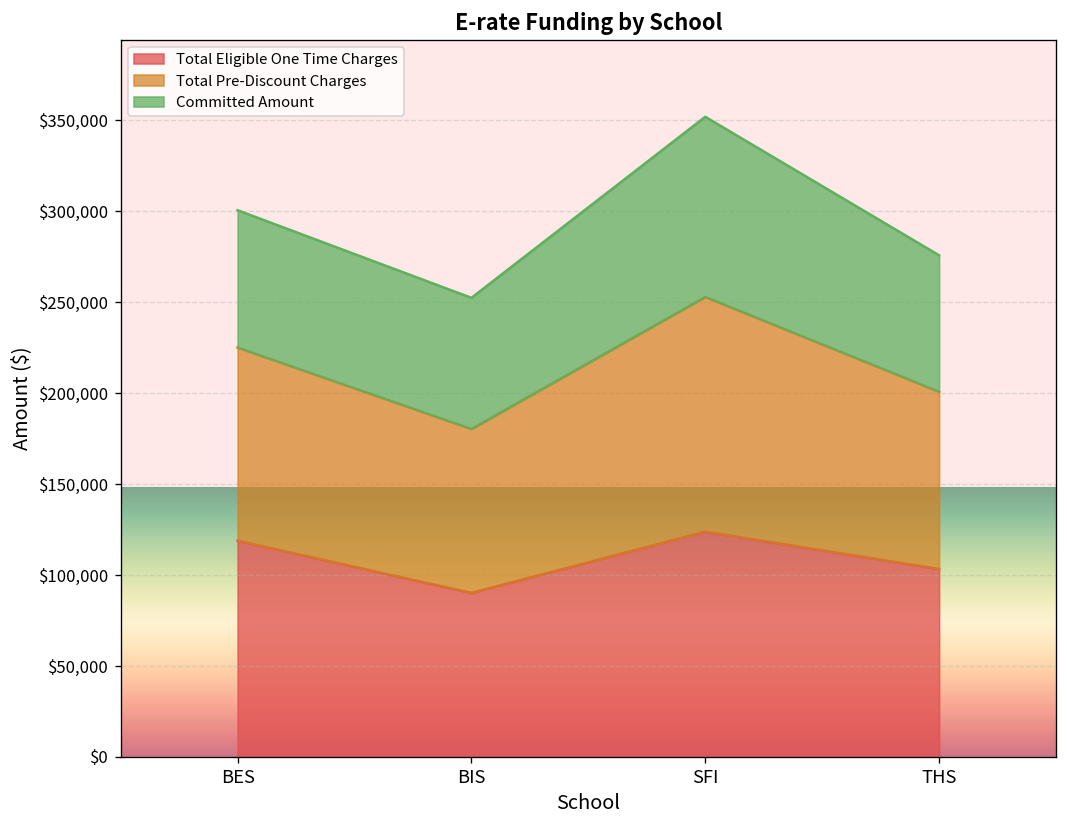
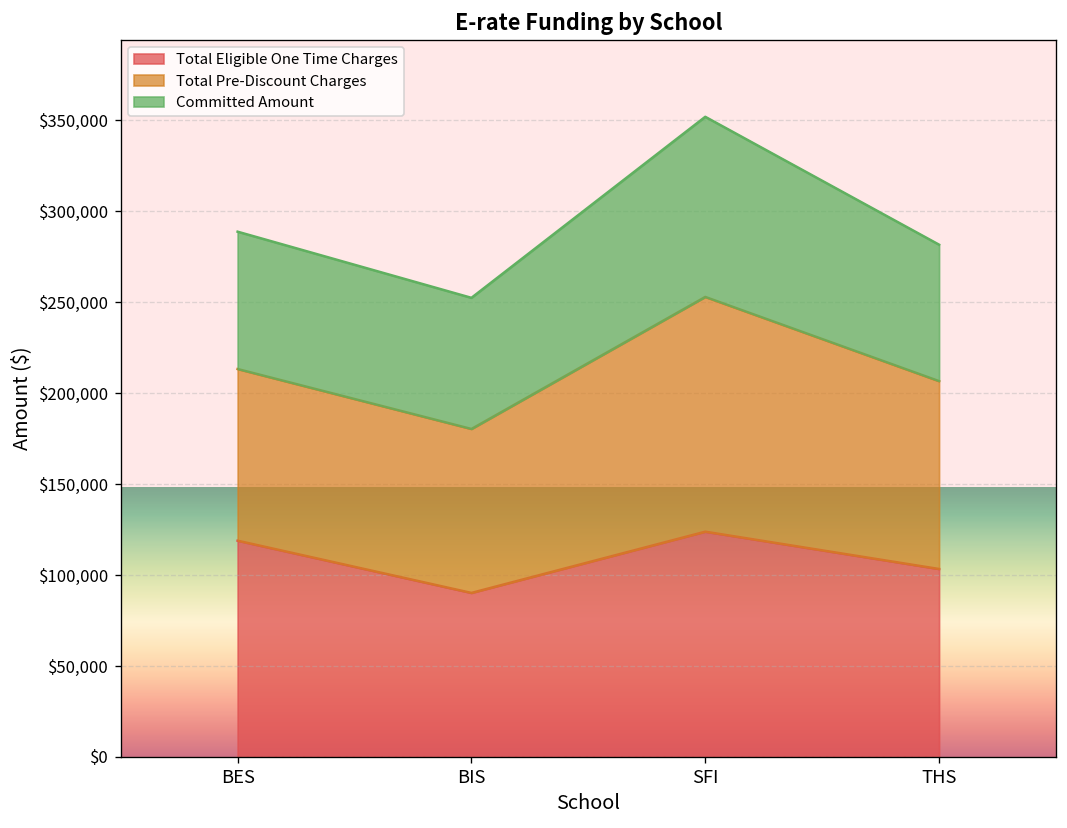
  {
    "Total Eligible One Time Charges": {
      "BES": "$119,000",
      "BIS": "$90,000",
      "SFI": "$124,000",
      "THS": "$103,000"
    },
    "Total Pre-Discount Charges": {
-     "BES": "$106,000",
+     "BES": "$94,000",
      "BIS": "$90,000",
      "SFI": "$129,000",
-     "THS": "$97,000"
+     "THS": "$103,000"
    },
    "Committed Amount": {
      "BES": "$76,000",
      "BIS": "$72,000",
      "SFI": "$99,000",
      "THS": "$75,000"
    }
  }
